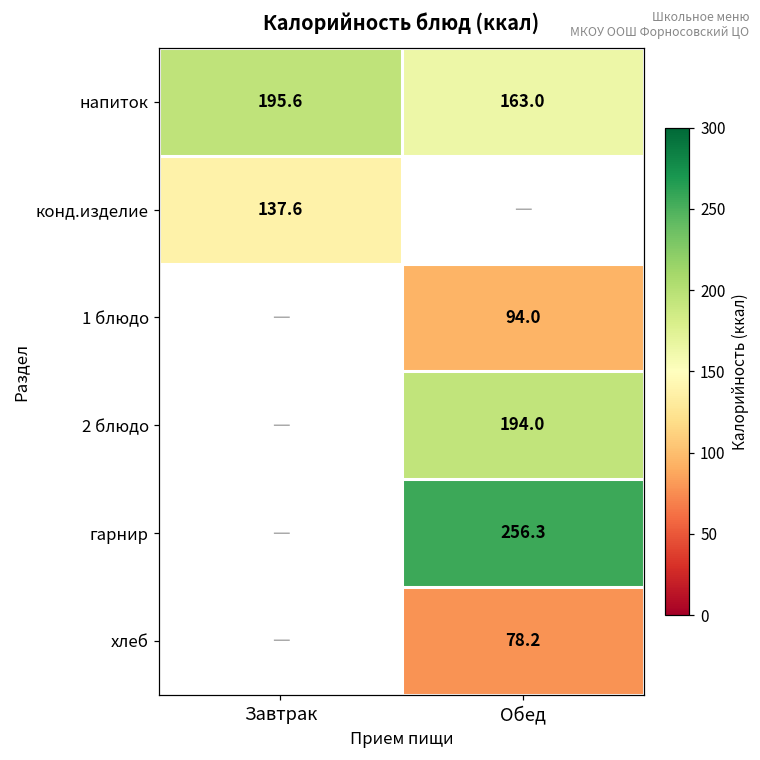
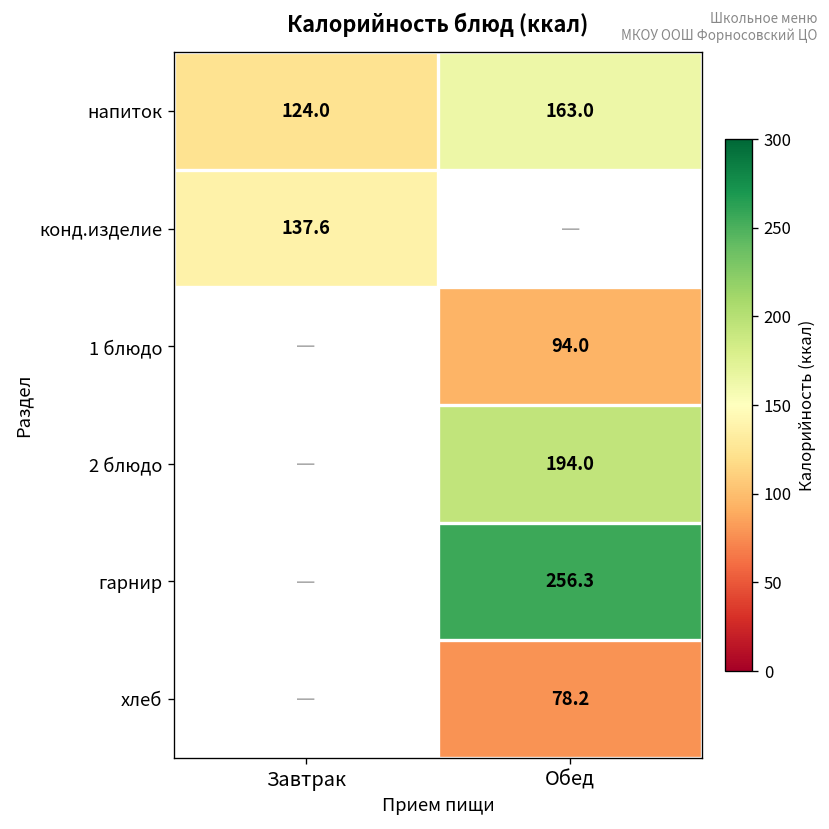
  {
    "напиток": {
-     "Завтрак": 195.6,
+     "Завтрак": 124.0,
      "Обед": 163.0
    },
    "конд.изделие": {
      "Завтрак": 137.6
    },
    "1 блюдо": {
      "Обед": 94.0
    },
    "2 блюдо": {
      "Обед": 194.0
    },
    "гарнир": {
      "Обед": 256.3
    },
    "хлеб": {
      "Обед": 78.2
    }
  }
